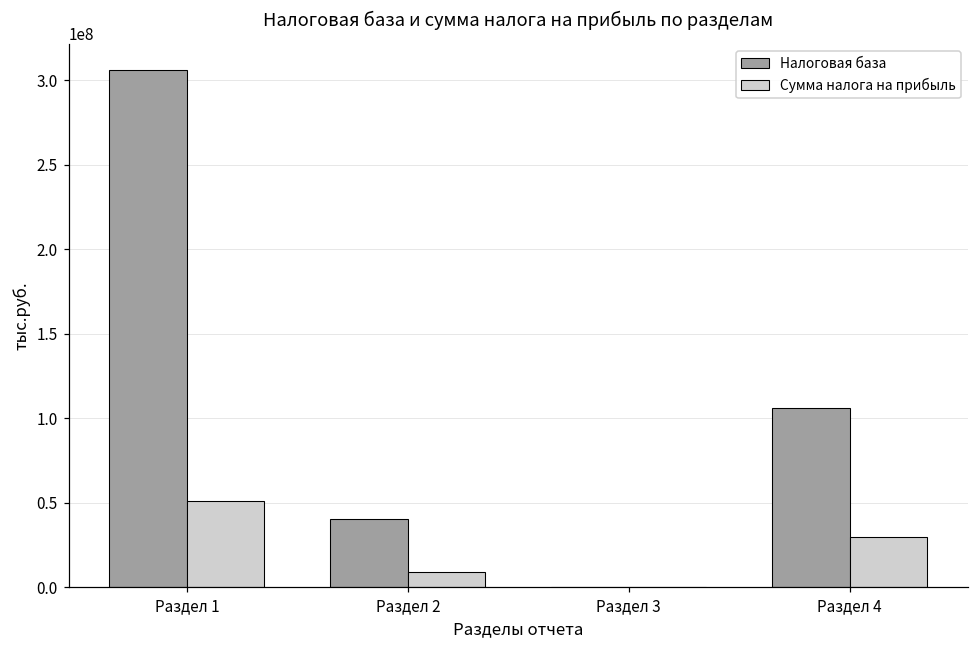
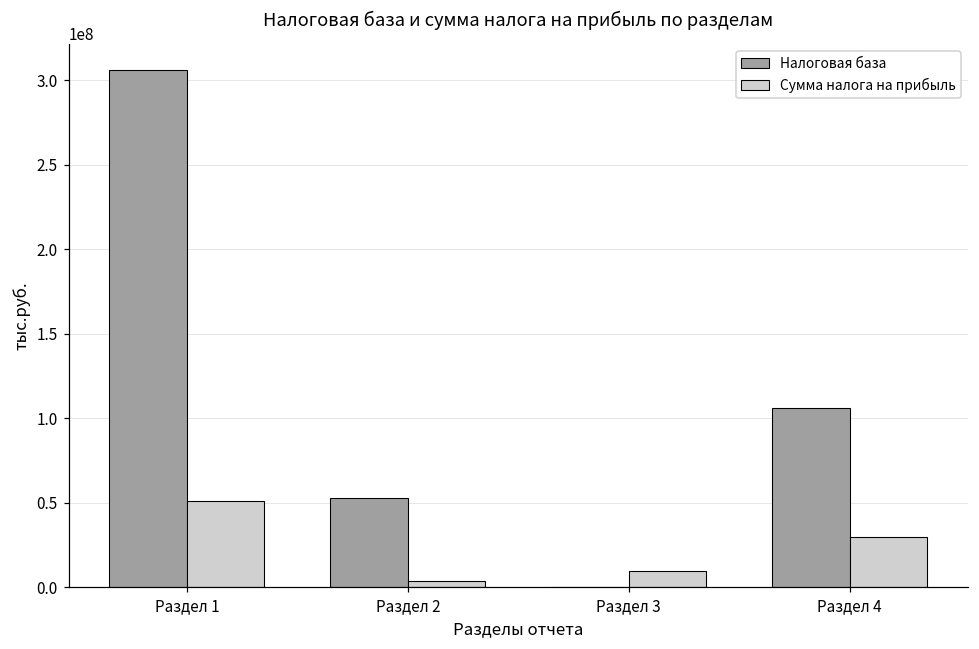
  {
    "Налоговая база": {
      "Раздел 1": 306000000,
-     "Раздел 2": 40000000,
+     "Раздел 2": 53000000,
      "Раздел 4": 106000000
    },
    "Сумма налога на прибыль": {
      "Раздел 1": 51000000,
-     "Раздел 2": 9000000,
-     "Раздел 3": 0,
+     "Раздел 2": 4000000,
+     "Раздел 3": 10000000,
      "Раздел 4": 29000000
    }
  }
